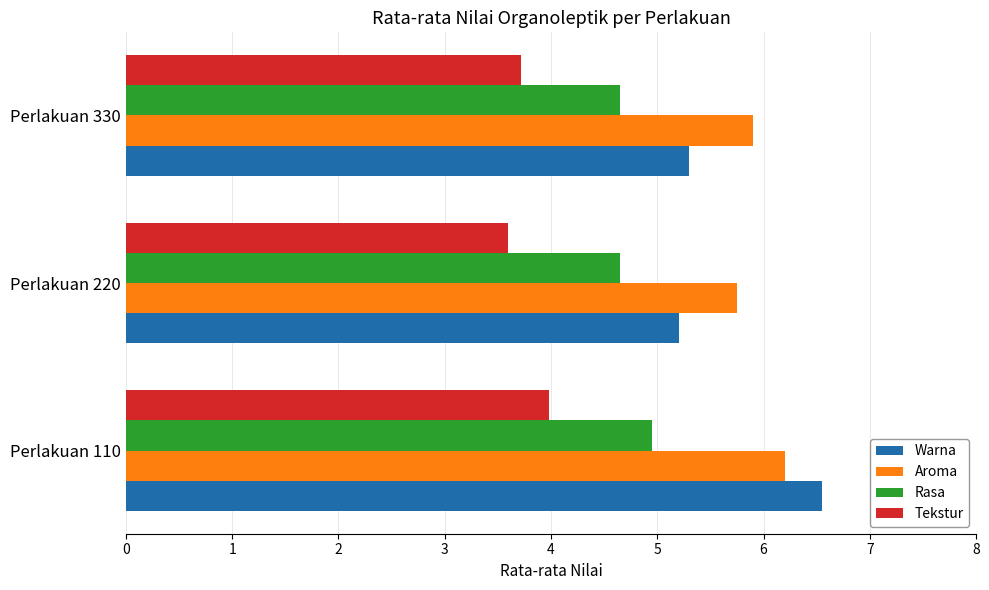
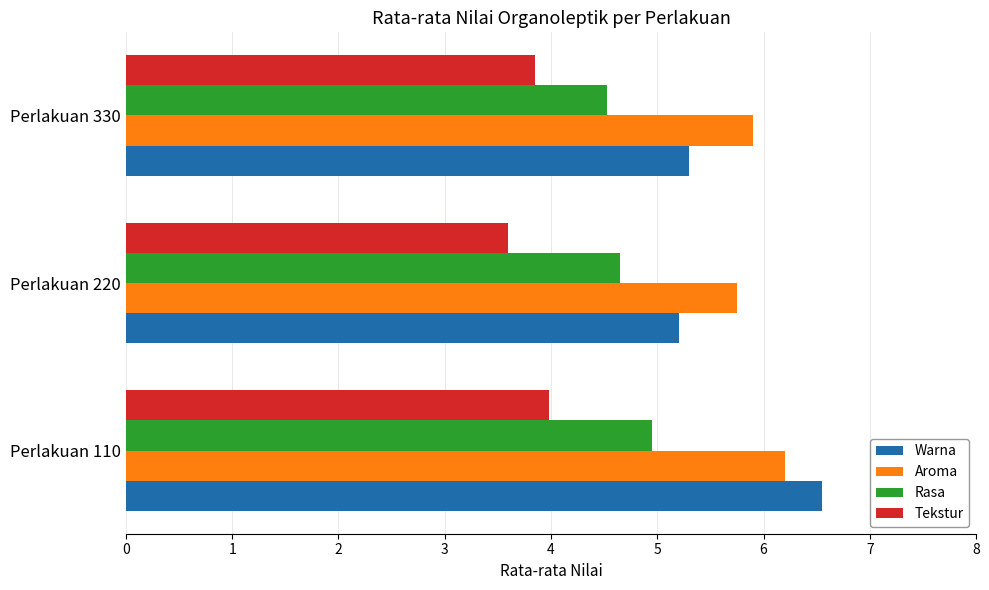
  {
    "Warna": {
      "Perlakuan 330": 5.30,
      "Perlakuan 220": 5.20,
      "Perlakuan 110": 6.55
    },
    "Aroma": {
      "Perlakuan 330": 5.90,
      "Perlakuan 220": 5.75,
      "Perlakuan 110": 6.20
    },
    "Rasa": {
-     "Perlakuan 330": 4.65,
+     "Perlakuan 330": 4.53,
      "Perlakuan 220": 4.65,
      "Perlakuan 110": 4.95
    },
    "Tekstur": {
-     "Perlakuan 330": 3.72,
+     "Perlakuan 330": 3.85,
      "Perlakuan 220": 3.60,
      "Perlakuan 110": 3.98
    }
  }
